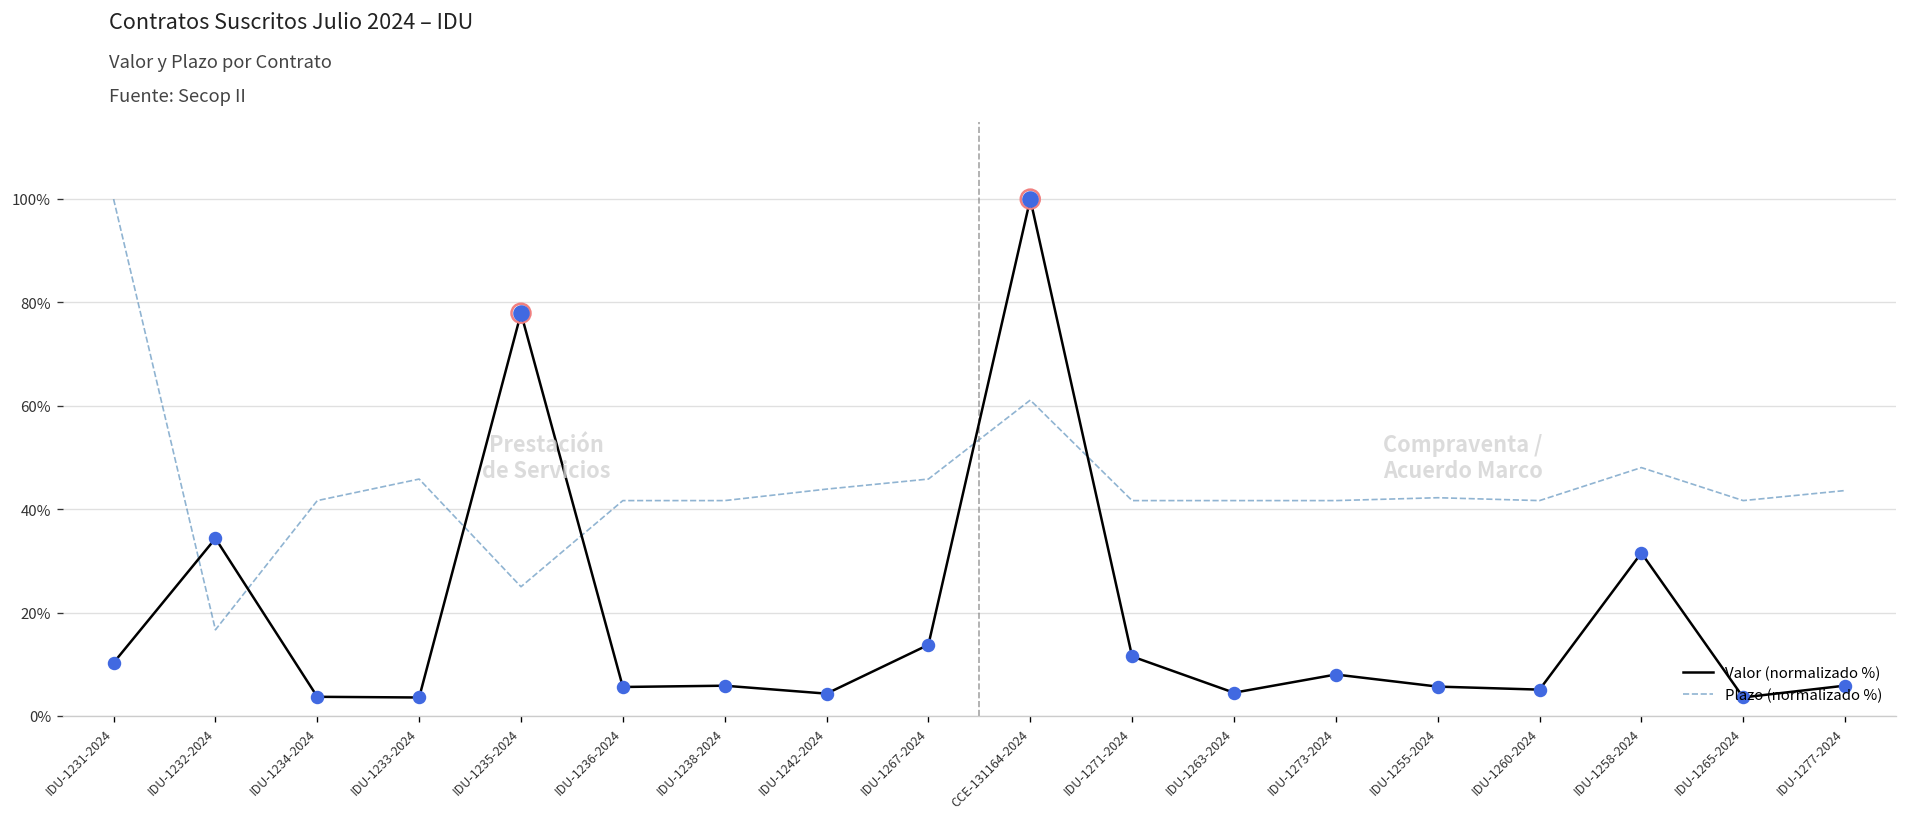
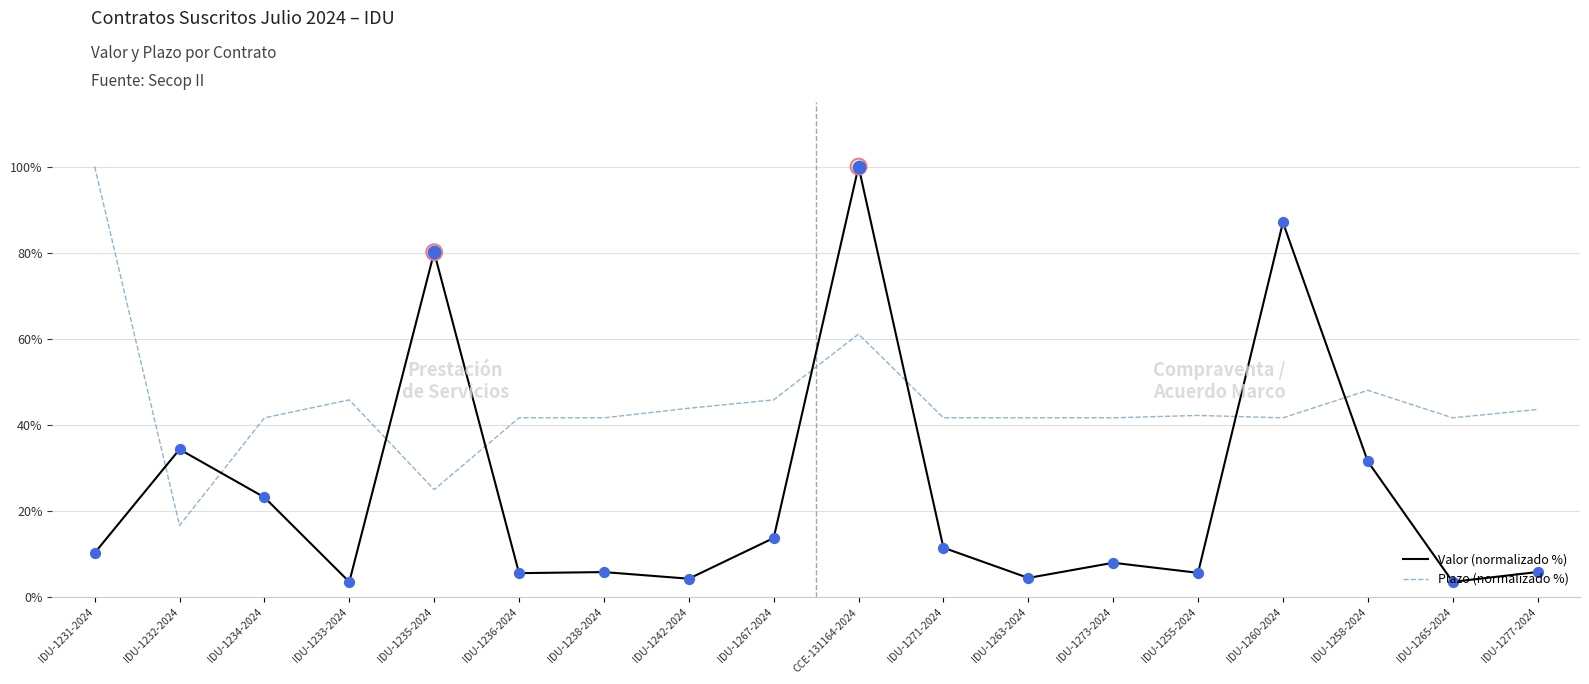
  {
    "Valor (normalizado %)": {
-     "IDU-1234-2024": "4%",
-     "IDU-1235-2024": "78%",
-     "IDU-1260-2024": "5%"
+     "IDU-1234-2024": "23%",
+     "IDU-1235-2024": "80%",
+     "IDU-1260-2024": "87%"
    }
  }
